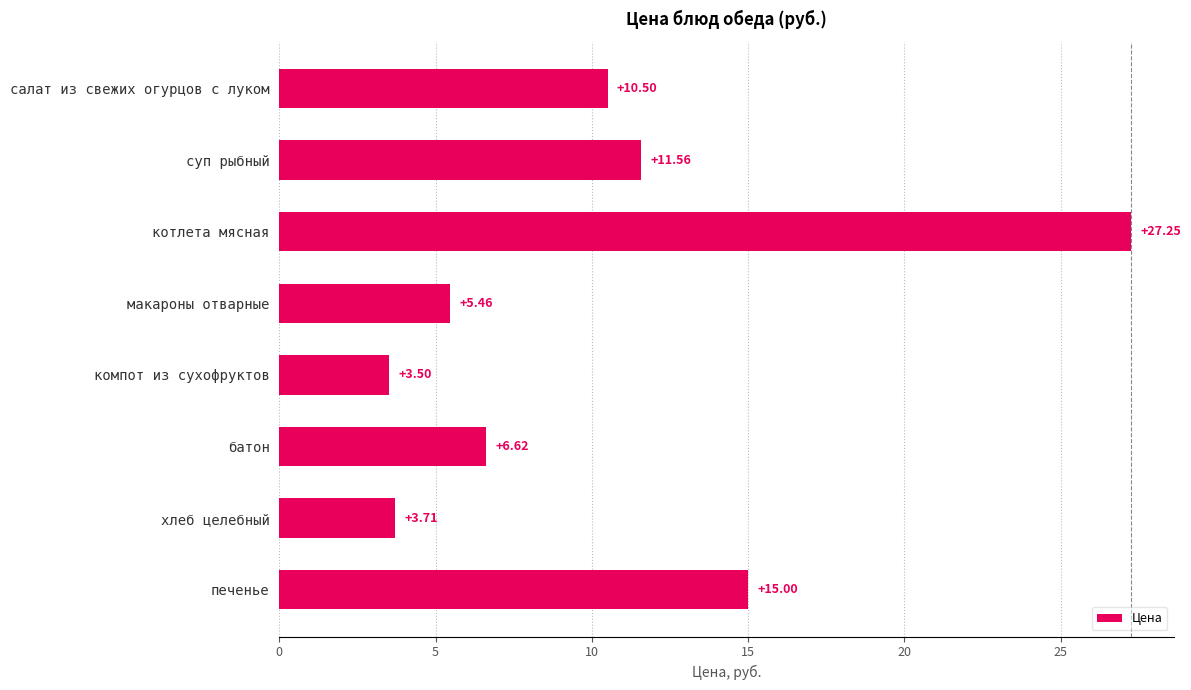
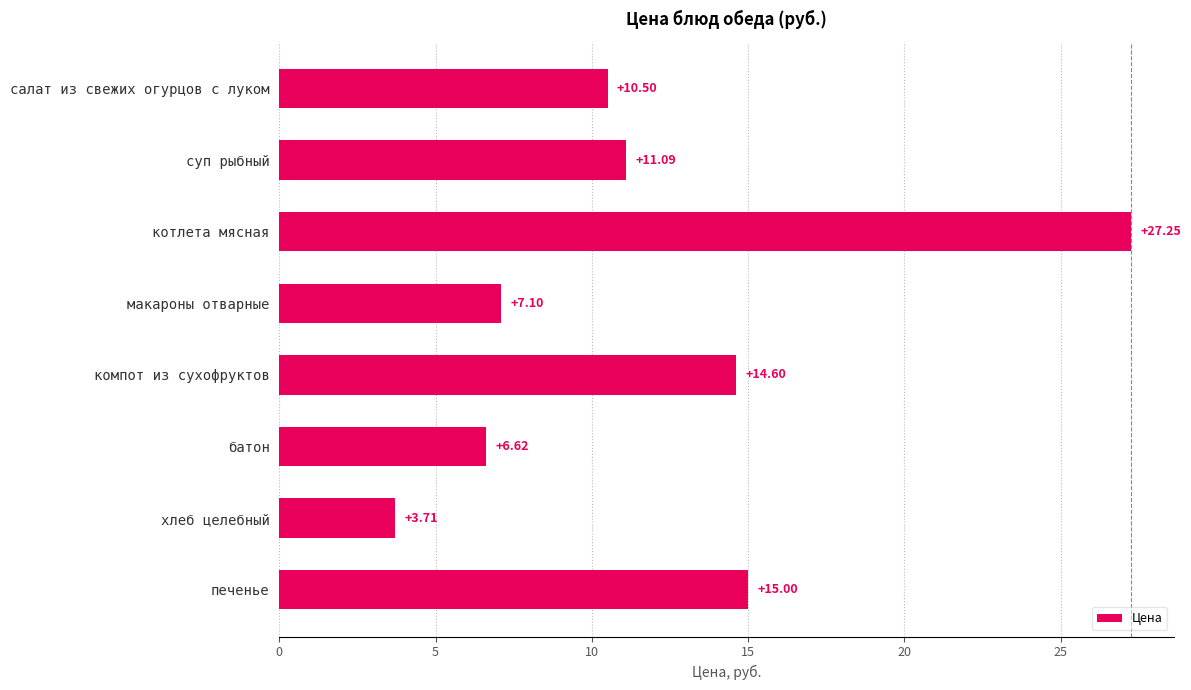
  {
    "салат из свежих огурцов с луком": "+10.50",
-   "суп рыбный": "+11.56",
+   "суп рыбный": "+11.09",
    "котлета мясная": "+27.25",
-   "макароны отварные": "+5.46",
-   "компот из сухофруктов": "+3.50",
+   "макароны отварные": "+7.10",
+   "компот из сухофруктов": "+14.60",
    "батон": "+6.62",
    "хлеб целебный": "+3.71",
    "печенье": "+15.00"
  }
